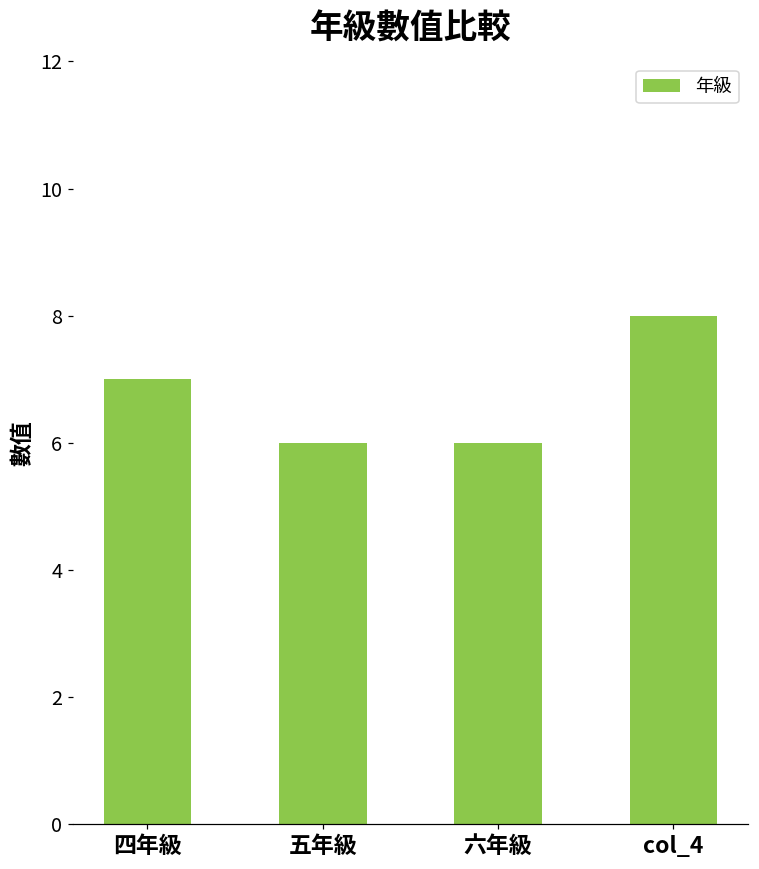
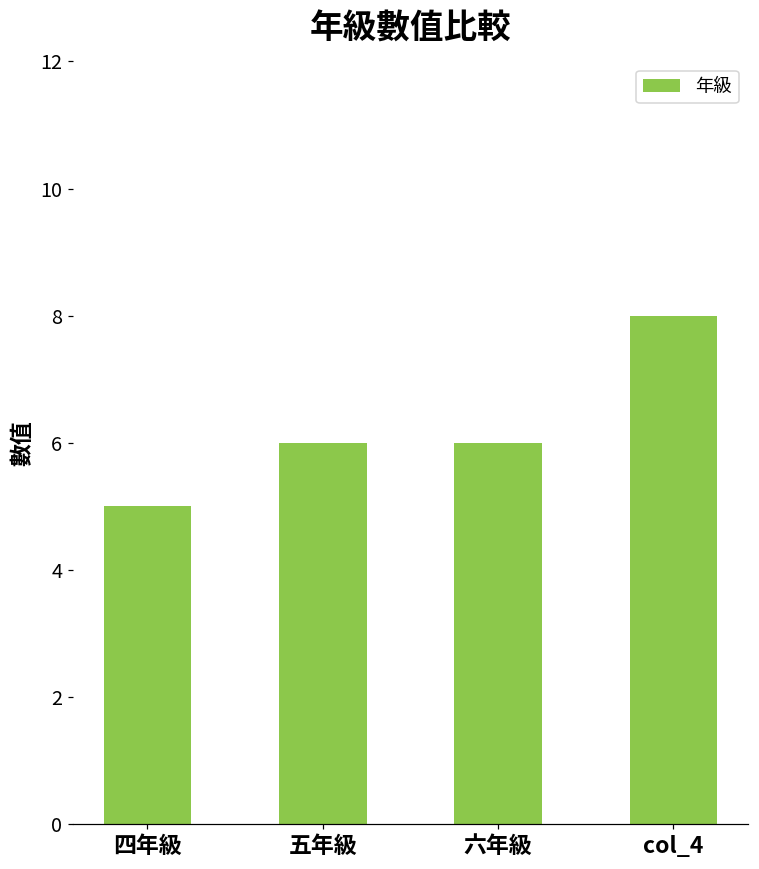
  {
-   "四年級": 7,
+   "四年級": 5,
    "五年級": 6,
    "六年級": 6,
    "col_4": 8
  }
